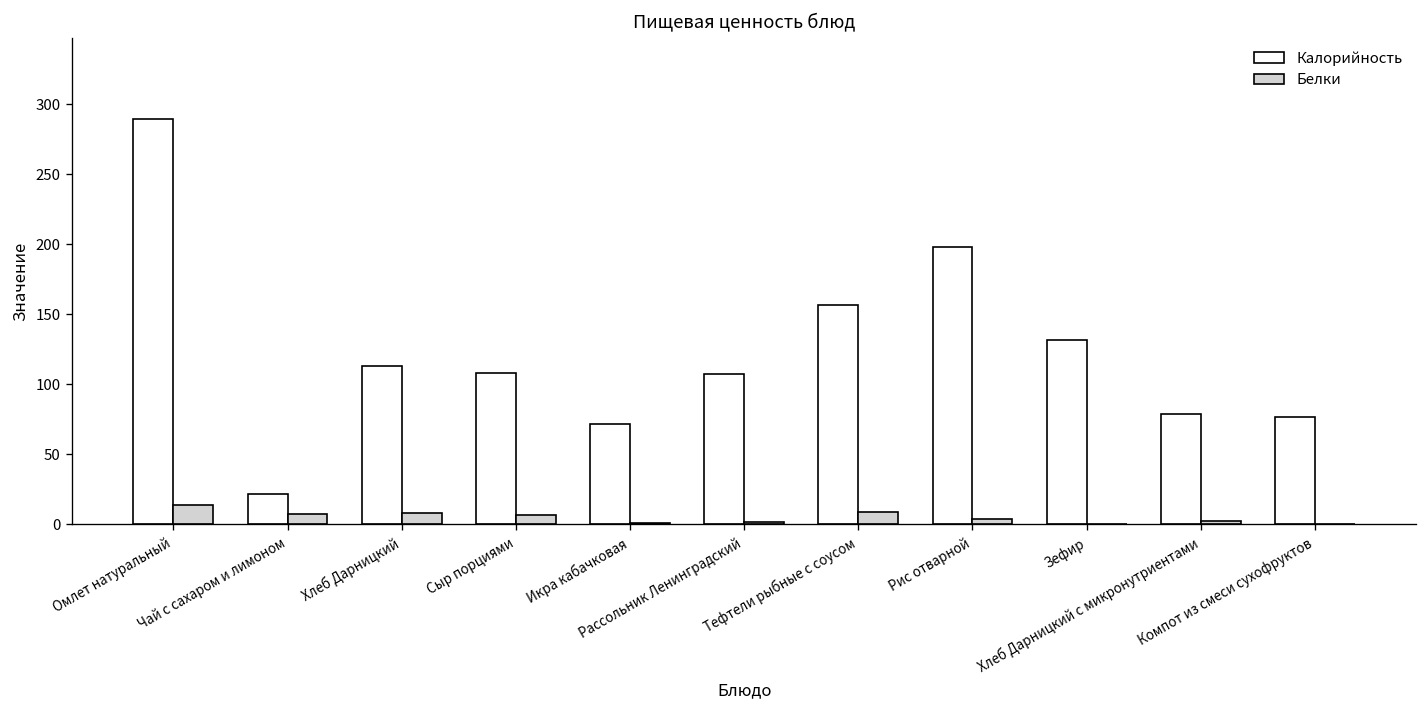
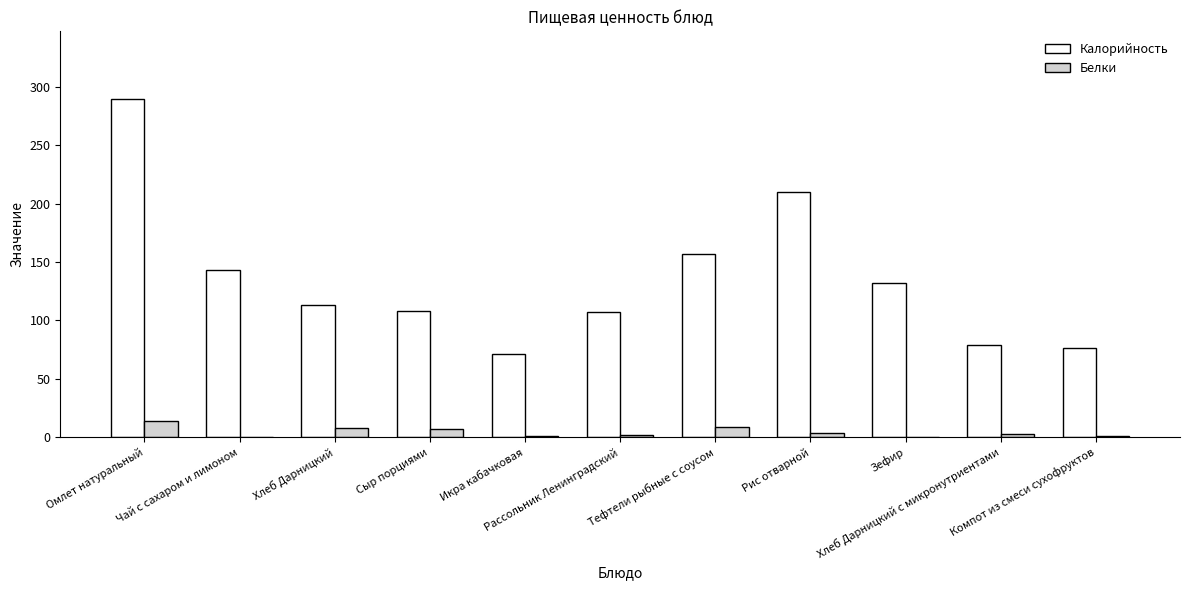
  {
    "Калорийность": {
      "Омлет натуральный": 290,
-     "Чай с сахаром и лимоном": 22,
+     "Чай с сахаром и лимоном": 144,
      "Хлеб Дарницкий": 113,
      "Сыр порциями": 108,
      "Икра кабачковая": 71,
      "Рассольник Ленинградский": 107,
      "Тефтели рыбные с соусом": 156,
-     "Рис отварной": 198,
+     "Рис отварной": 210,
      "Зефир": 132,
      "Хлеб Дарницкий с микронутриентами": 79,
      "Компот из смеси сухофруктов": 77
    },
    "Белки": {
      "Омлет натуральный": 14,
-     "Чай с сахаром и лимоном": 7,
+     "Чай с сахаром и лимоном": 0,
      "Хлеб Дарницкий": 8,
      "Сыр порциями": 7,
      "Тефтели рыбные с соусом": 9,
      "Рис отварной": 4,
      "Хлеб Дарницкий с микронутриентами": 3
    }
  }
